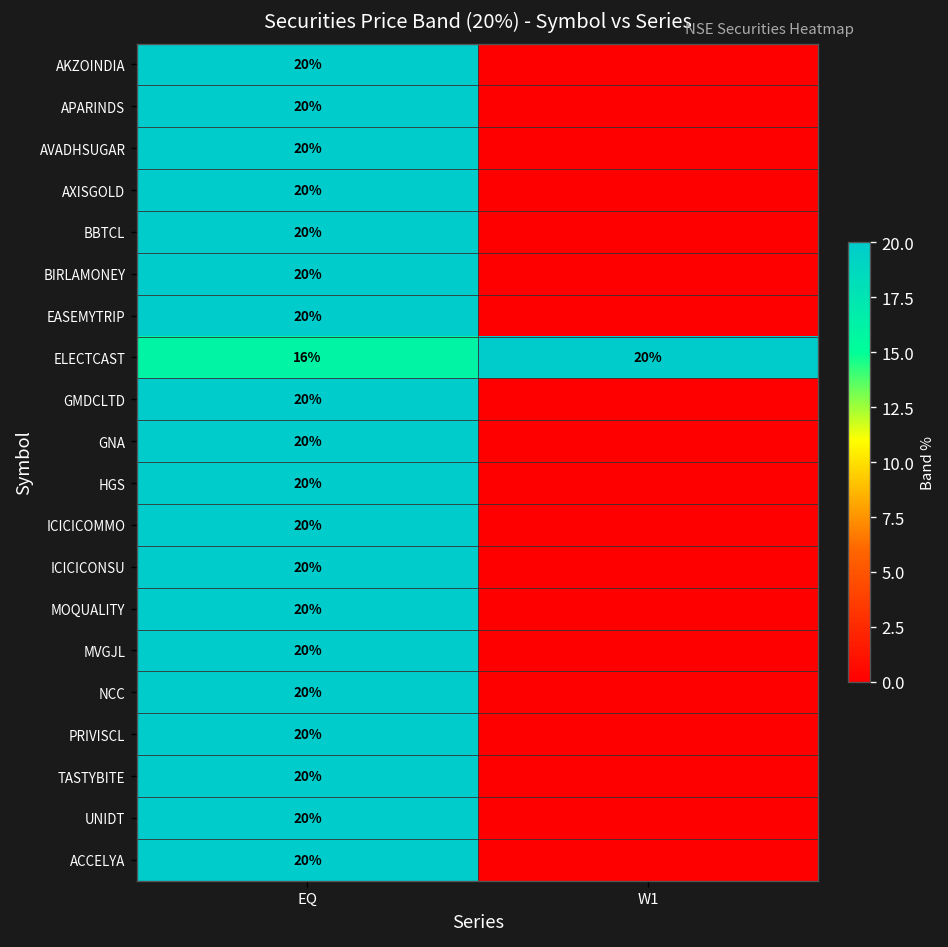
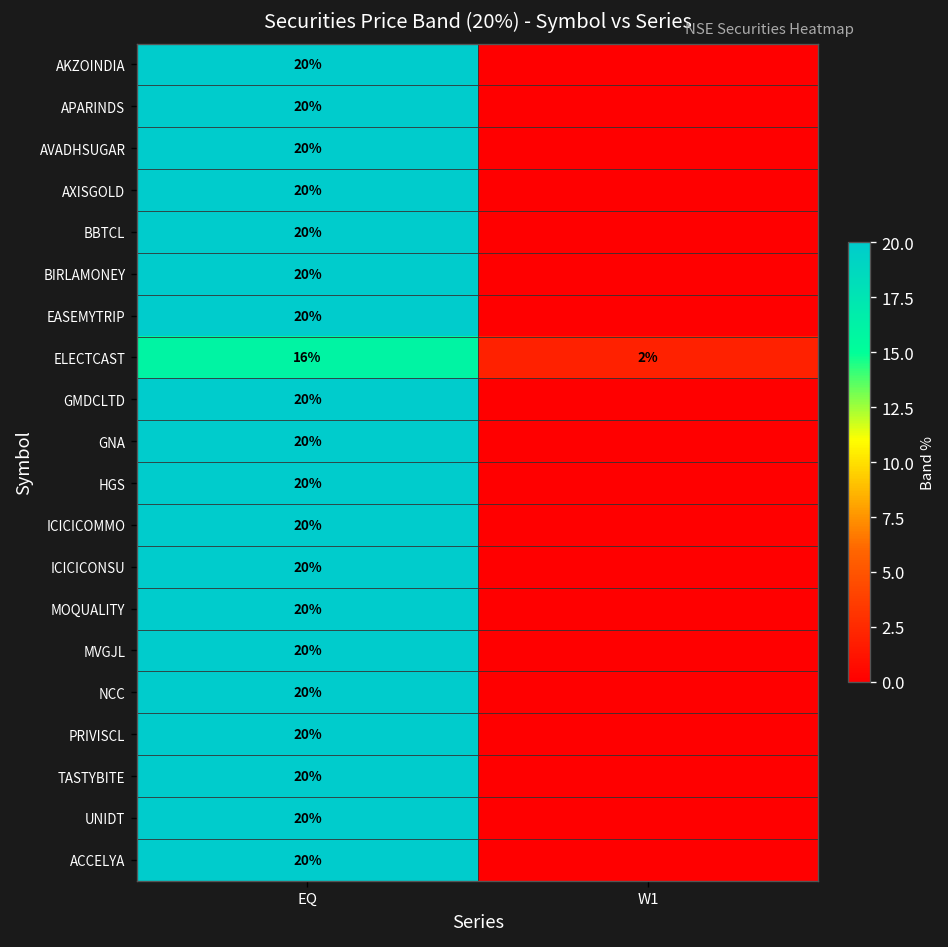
  {
    "AKZOINDIA": {
      "EQ": "20%"
    },
    "APARINDS": {
      "EQ": "20%"
    },
    "AVADHSUGAR": {
      "EQ": "20%"
    },
    "AXISGOLD": {
      "EQ": "20%"
    },
    "BBTCL": {
      "EQ": "20%"
    },
    "BIRLAMONEY": {
      "EQ": "20%"
    },
    "EASEMYTRIP": {
      "EQ": "20%"
    },
    "ELECTCAST": {
      "EQ": "16%",
-     "W1": "20%"
+     "W1": "2%"
    },
    "GMDCLTD": {
      "EQ": "20%"
    },
    "GNA": {
      "EQ": "20%"
    },
    "HGS": {
      "EQ": "20%"
    },
    "ICICICOMMO": {
      "EQ": "20%"
    },
    "ICICICONSU": {
      "EQ": "20%"
    },
    "MOQUALITY": {
      "EQ": "20%"
    },
    "MVGJL": {
      "EQ": "20%"
    },
    "NCC": {
      "EQ": "20%"
    },
    "PRIVISCL": {
      "EQ": "20%"
    },
    "TASTYBITE": {
      "EQ": "20%"
    },
    "UNIDT": {
      "EQ": "20%"
    },
    "ACCELYA": {
      "EQ": "20%"
    }
  }
